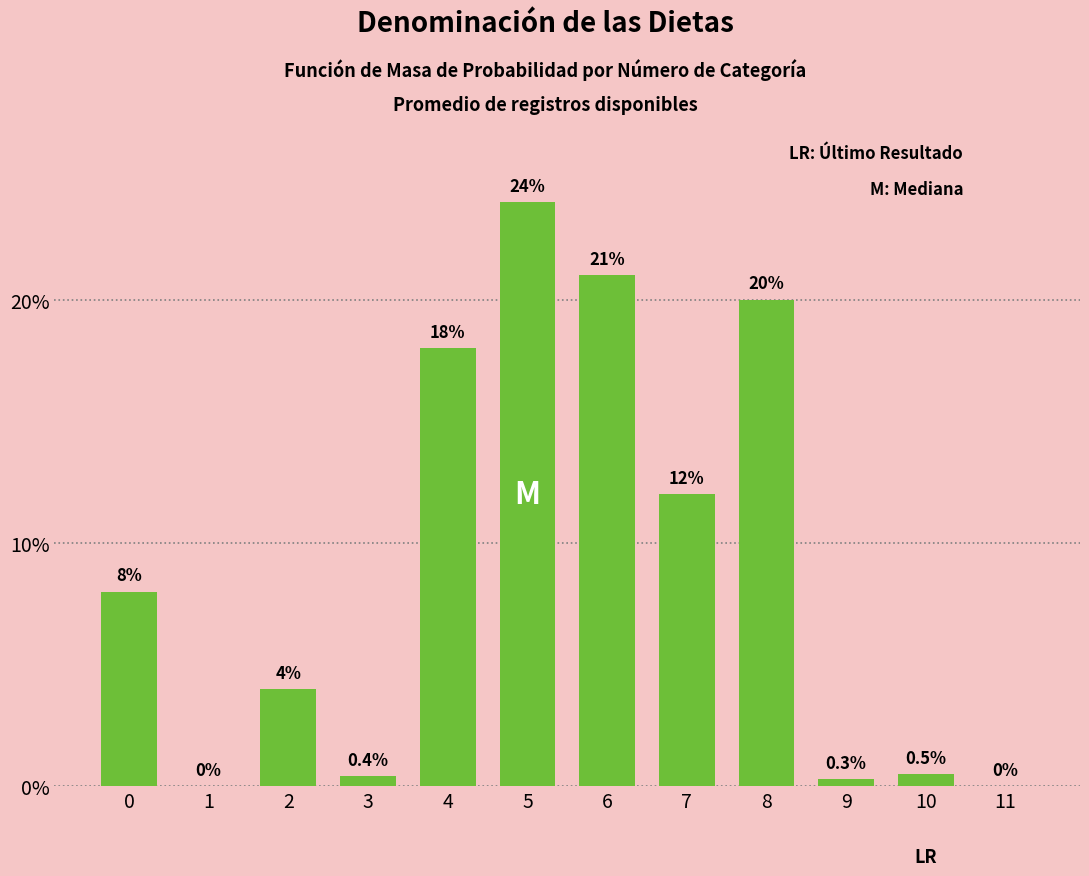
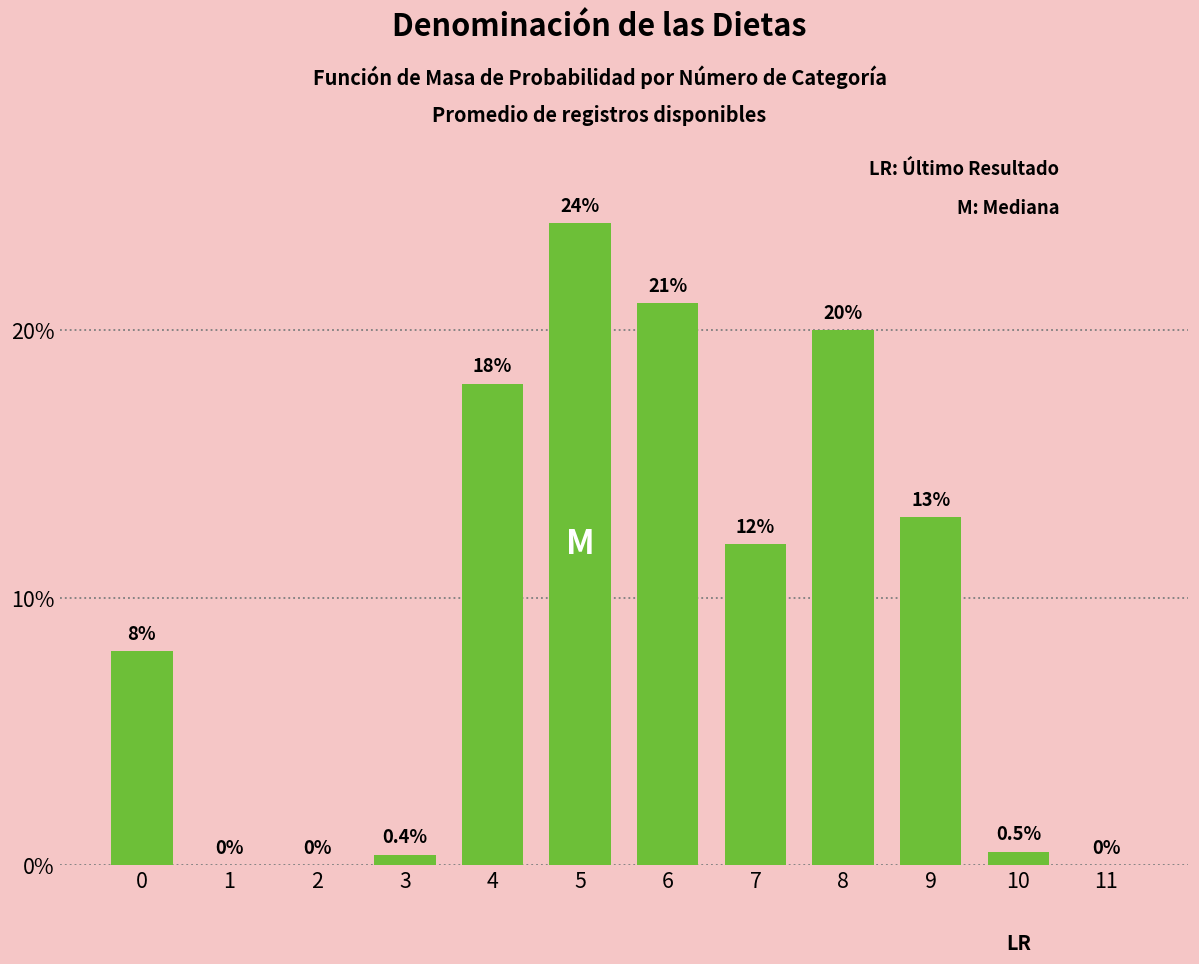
  {
    "0": "8%",
    "1": "0%",
-   "2": "4%",
+   "2": "0%",
    "3": "0.4%",
    "4": "18%",
    "5": "24%",
    "6": "21%",
    "7": "12%",
    "8": "20%",
-   "9": "0.3%",
+   "9": "13%",
    "10": "0.5%",
    "11": "0%"
  }
